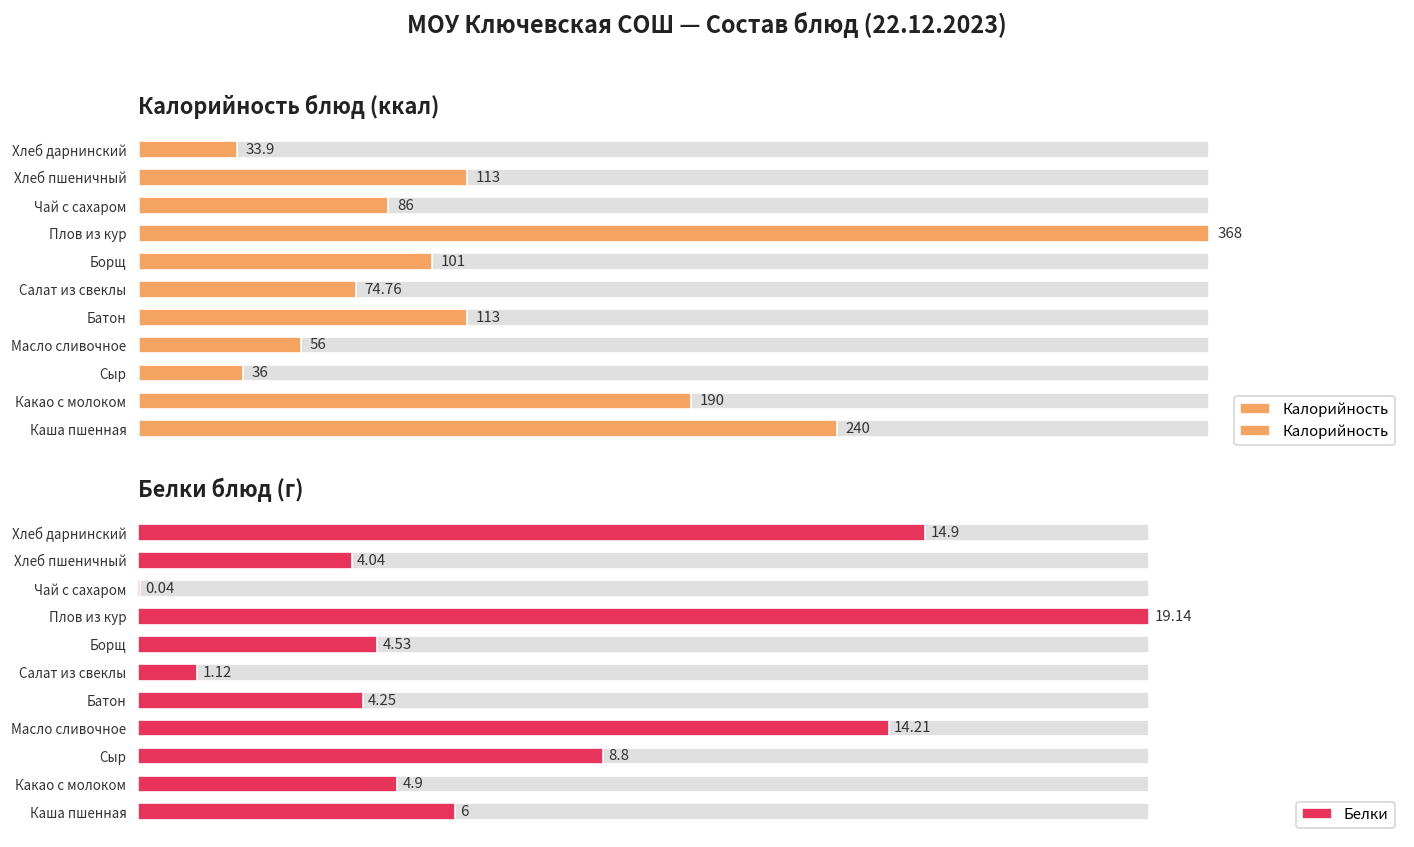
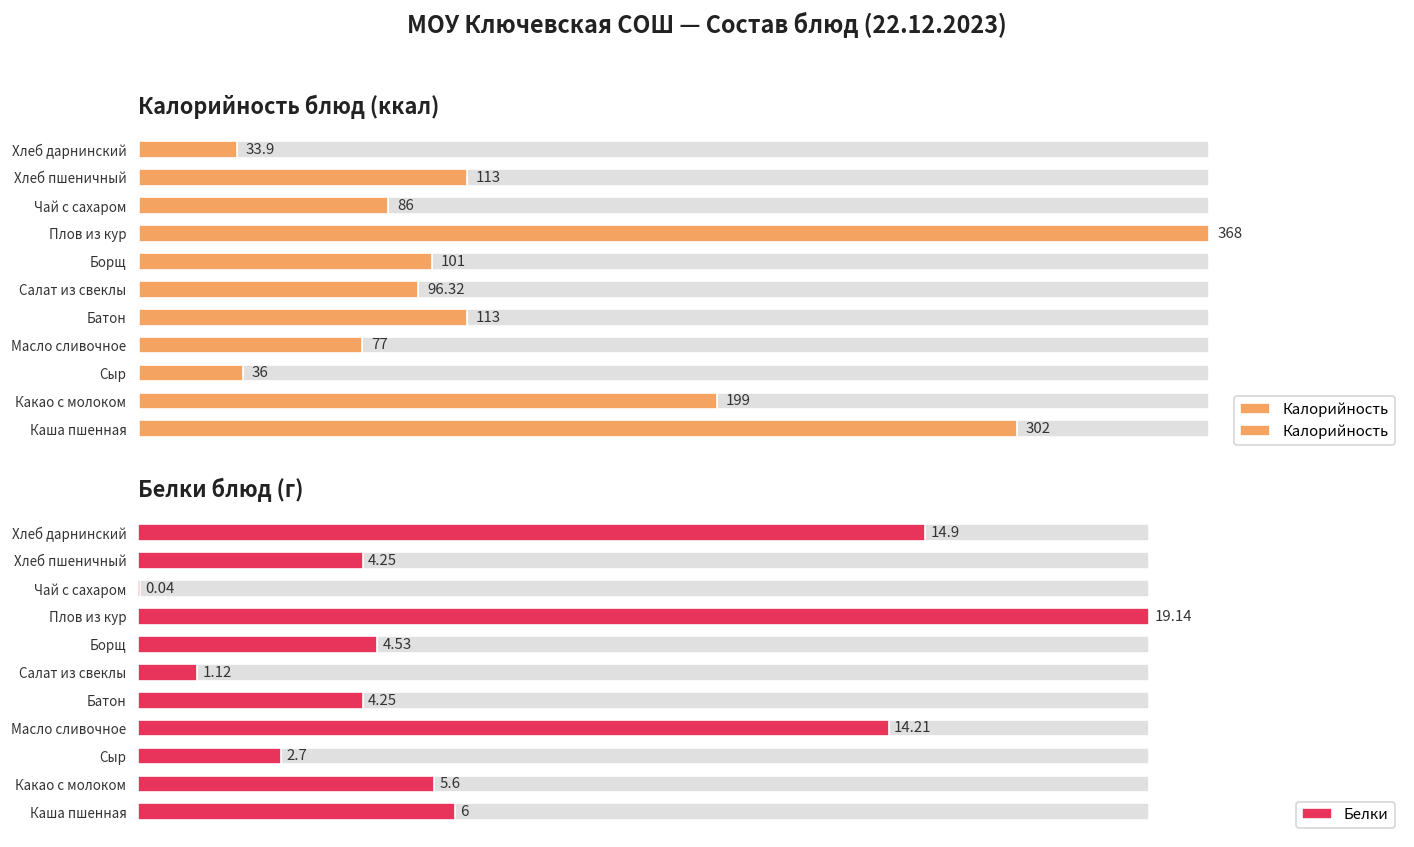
  {
    "Калорийность блюд (ккал)": {
      "Калорийность": {
        "Плов из кур": 368,
-       "Салат из свеклы": 74.76,
-       "Масло сливочное": 56,
-       "Какао с молоком": 190,
-       "Каша пшенная": 240
+       "Салат из свеклы": 96.32,
+       "Масло сливочное": 77,
+       "Какао с молоком": 199,
+       "Каша пшенная": 302
      }
    },
    "Белки блюд (г)": {
      "Белки": {
-       "Хлеб пшеничный": 4.04,
+       "Хлеб пшеничный": 4.25,
        "Чай с сахаром": 0.04,
        "Плов из кур": 19.14,
-       "Сыр": 8.8,
-       "Какао с молоком": 4.9
+       "Сыр": 2.7,
+       "Какао с молоком": 5.6
      }
    }
  }
